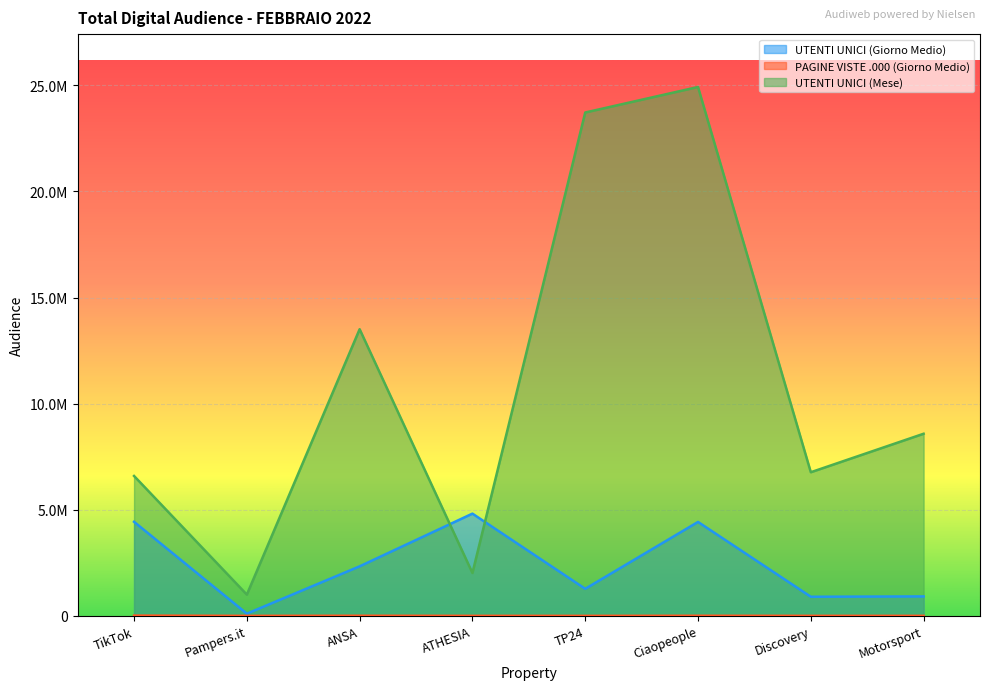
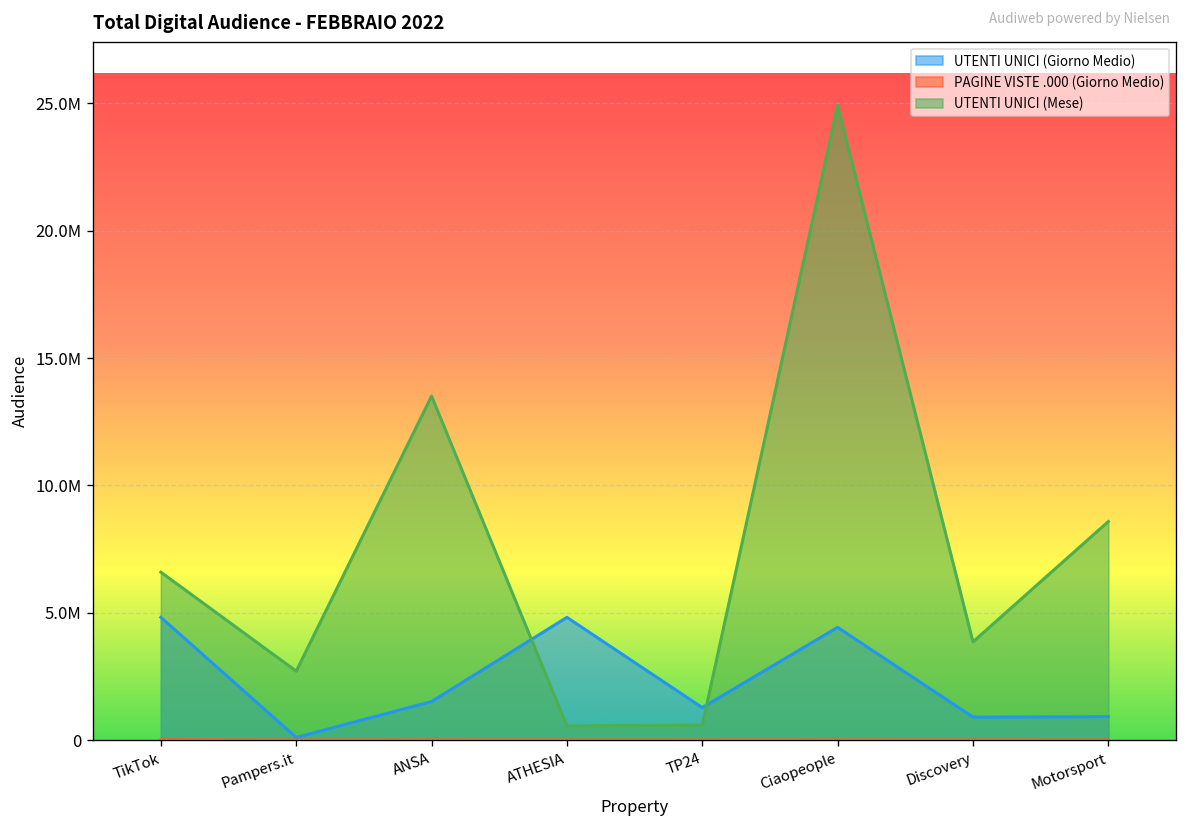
  {
    "UTENTI UNICI (Giorno Medio)": {
-     "TikTok": 4400000,
-     "ANSA": 2300000,
+     "TikTok": 4800000,
+     "ANSA": 1500000,
      "ATHESIA": 4800000,
      "TP24": 1300000,
      "Ciaopeople": 4400000,
      "Discovery": 900000,
      "Motorsport": 900000
    },
    "PAGINE VISTE .000 (Giorno Medio)": {
      "TikTok": 0,
      "ANSA": 0,
      "ATHESIA": 0,
      "TP24": 0,
      "Ciaopeople": 0,
      "Discovery": 0,
      "Motorsport": 0
    },
    "UTENTI UNICI (Mese)": {
      "TikTok": 6600000,
-     "Pampers.it": 1000000,
+     "Pampers.it": 2700000,
      "ANSA": 13500000,
-     "ATHESIA": 2000000,
-     "TP24": 23700000,
+     "ATHESIA": 600000,
+     "TP24": 600000,
      "Ciaopeople": 24900000,
-     "Discovery": 6800000,
+     "Discovery": 3900000,
      "Motorsport": 8600000
    }
  }
